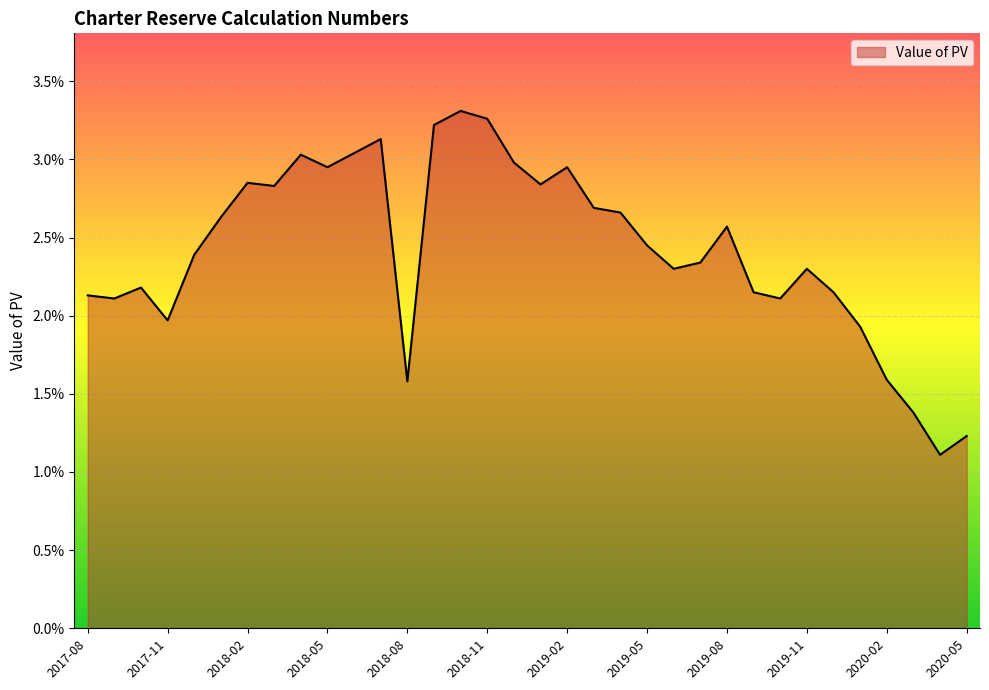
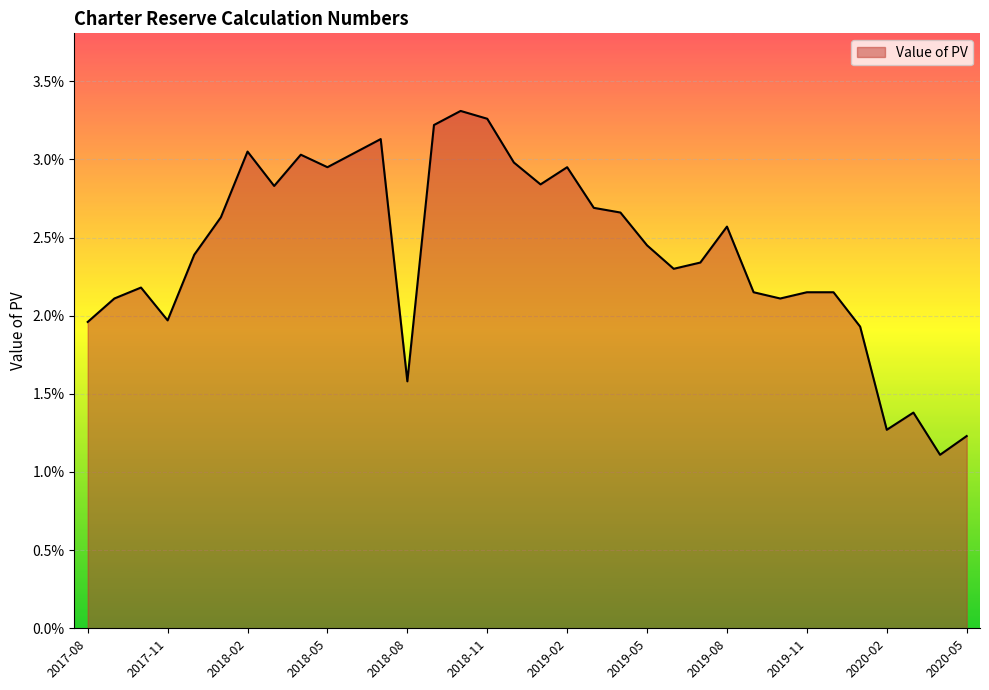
  {
-   "2017-08": "2.13%",
+   "2017-08": "1.96%",
    "2017-11": "1.97%",
-   "2018-02": "2.85%",
+   "2018-02": "3.05%",
    "2018-05": "2.95%",
    "2018-08": "1.58%",
    "2018-11": "3.26%",
    "2019-02": "2.95%",
    "2019-05": "2.45%",
    "2019-08": "2.57%",
-   "2019-11": "2.30%",
-   "2020-02": "1.59%",
+   "2019-11": "2.15%",
+   "2020-02": "1.27%",
    "2020-05": "1.23%"
  }
